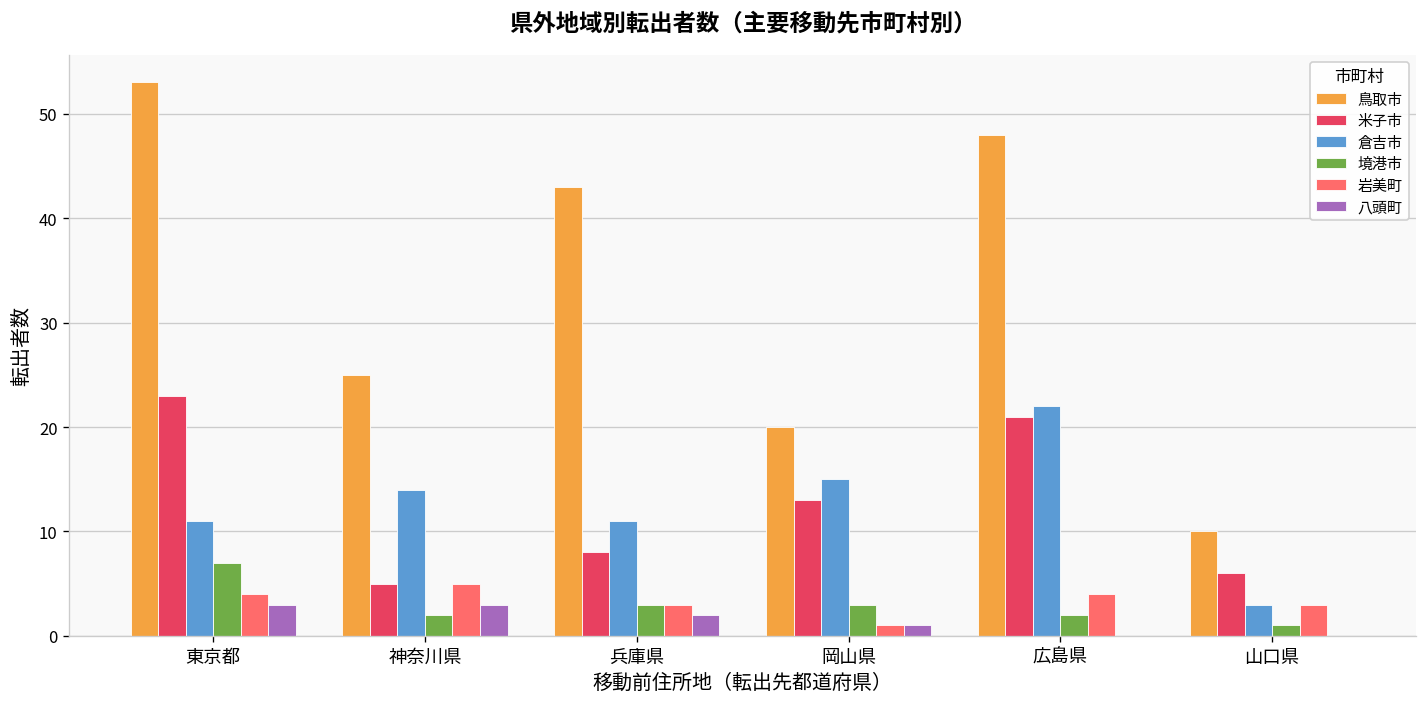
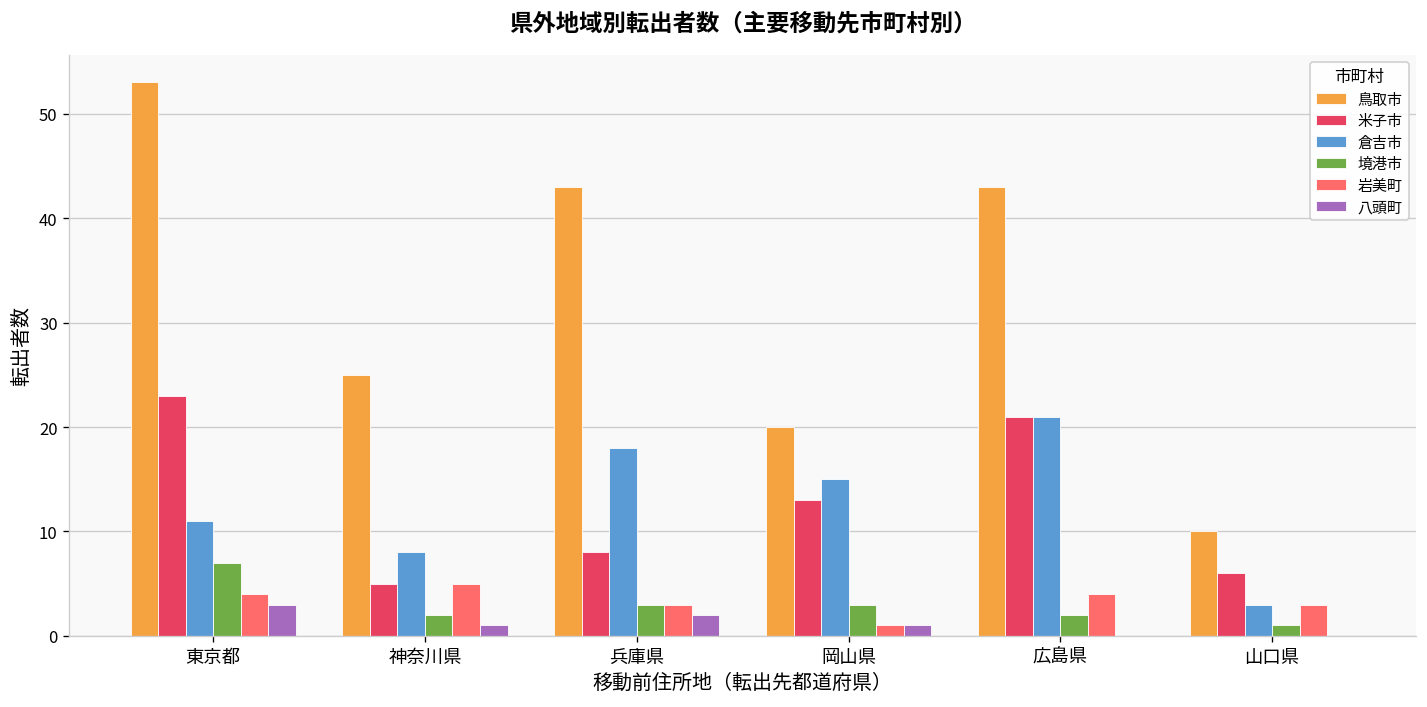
  {
    "鳥取市": {
      "東京都": 53,
      "神奈川県": 25,
      "兵庫県": 43,
      "岡山県": 20,
-     "広島県": 48,
+     "広島県": 43,
      "山口県": 10
    },
    "倉吉市": {
      "東京都": 11,
-     "神奈川県": 14,
-     "兵庫県": 11,
+     "神奈川県": 8,
+     "兵庫県": 18,
      "岡山県": 15,
-     "広島県": 22,
+     "広島県": 21,
      "山口県": 3
    },
    "境港市": {
      "東京都": 7,
      "神奈川県": 2,
      "兵庫県": 3,
      "岡山県": 3,
      "広島県": 2,
      "山口県": 1
    },
    "八頭町": {
      "東京都": 3,
-     "神奈川県": 3,
+     "神奈川県": 1,
      "兵庫県": 2,
      "岡山県": 1,
      "広島県": 0,
      "山口県": 0
    }
  }
